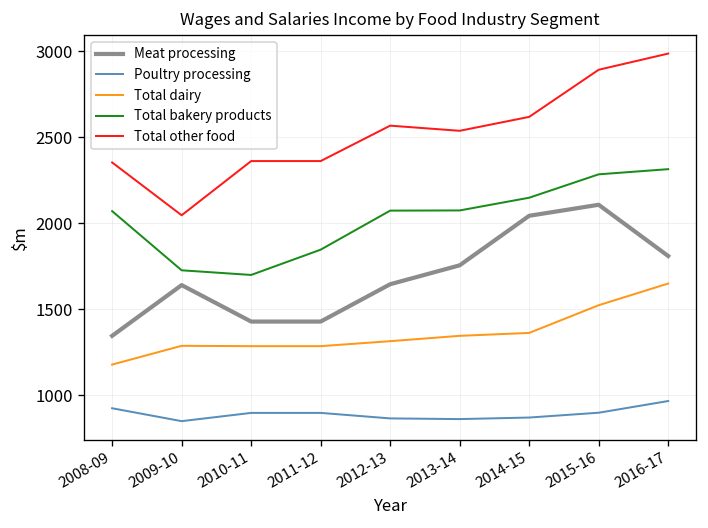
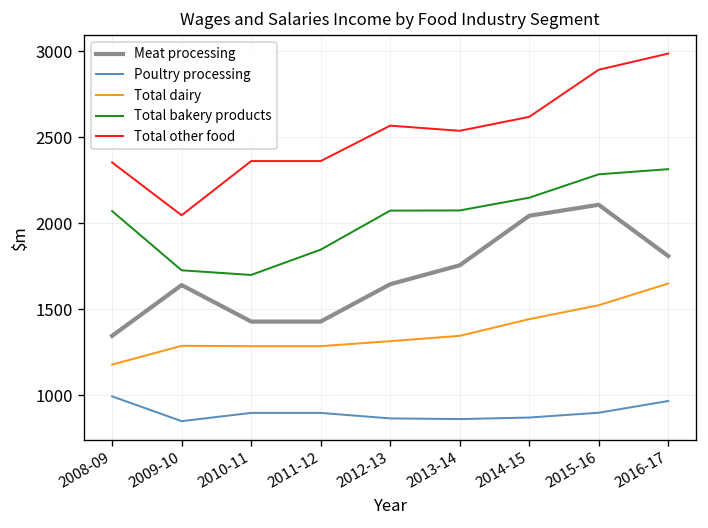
  {
    "Meat processing": {
      "2008-09": 1350,
      "2009-10": 1640,
      "2010-11": 1430,
      "2011-12": 1430,
      "2012-13": 1650,
      "2013-14": 1760,
      "2014-15": 2040,
      "2015-16": 2110,
      "2016-17": 1810
    },
    "Poultry processing": {
-     "2008-09": 920,
+     "2008-09": 990,
      "2009-10": 850,
      "2010-11": 900,
      "2011-12": 900,
      "2012-13": 870,
      "2013-14": 860,
      "2014-15": 870,
      "2015-16": 900,
      "2016-17": 970
    },
    "Total dairy": {
      "2008-09": 1180,
      "2009-10": 1290,
      "2010-11": 1290,
      "2011-12": 1290,
      "2012-13": 1310,
      "2013-14": 1350,
-     "2014-15": 1360,
+     "2014-15": 1440,
      "2015-16": 1520,
      "2016-17": 1650
    },
    "Total bakery products": {
      "2008-09": 2070,
      "2009-10": 1730,
      "2010-11": 1700,
      "2011-12": 1850,
      "2012-13": 2070,
      "2013-14": 2070,
      "2014-15": 2150,
      "2015-16": 2280,
      "2016-17": 2310
    },
    "Total other food": {
      "2008-09": 2350,
      "2009-10": 2050,
      "2010-11": 2360,
      "2011-12": 2360,
      "2012-13": 2570,
      "2013-14": 2540,
      "2014-15": 2620,
      "2015-16": 2890,
      "2016-17": 2990
    }
  }
